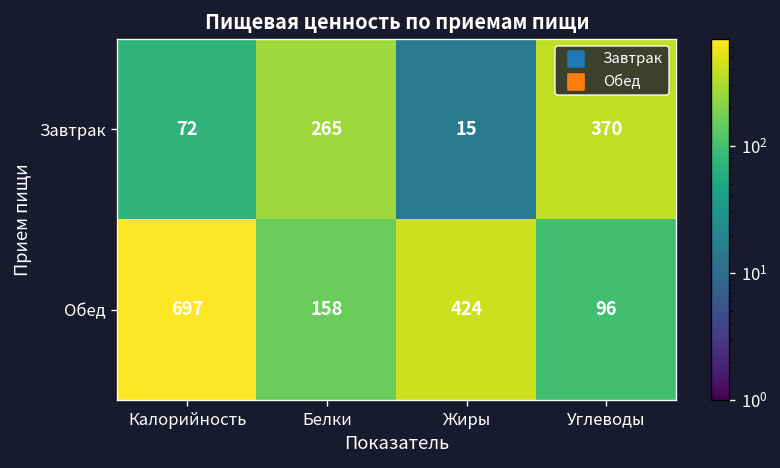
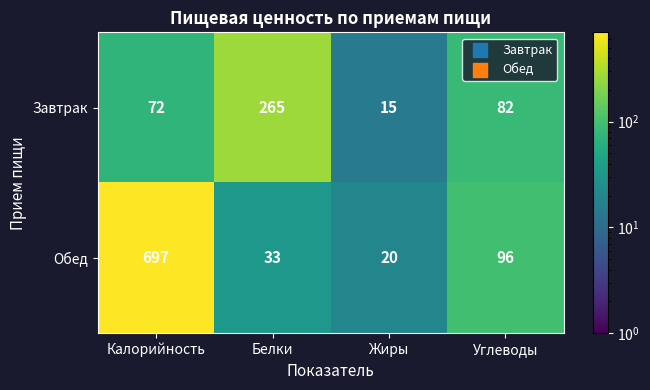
  {
    "Завтрак": {
      "Калорийность": 72,
      "Белки": 265,
      "Жиры": 15,
-     "Углеводы": 370
+     "Углеводы": 82
    },
    "Обед": {
      "Калорийность": 697,
-     "Белки": 158,
-     "Жиры": 424,
+     "Белки": 33,
+     "Жиры": 20,
      "Углеводы": 96
    }
  }
